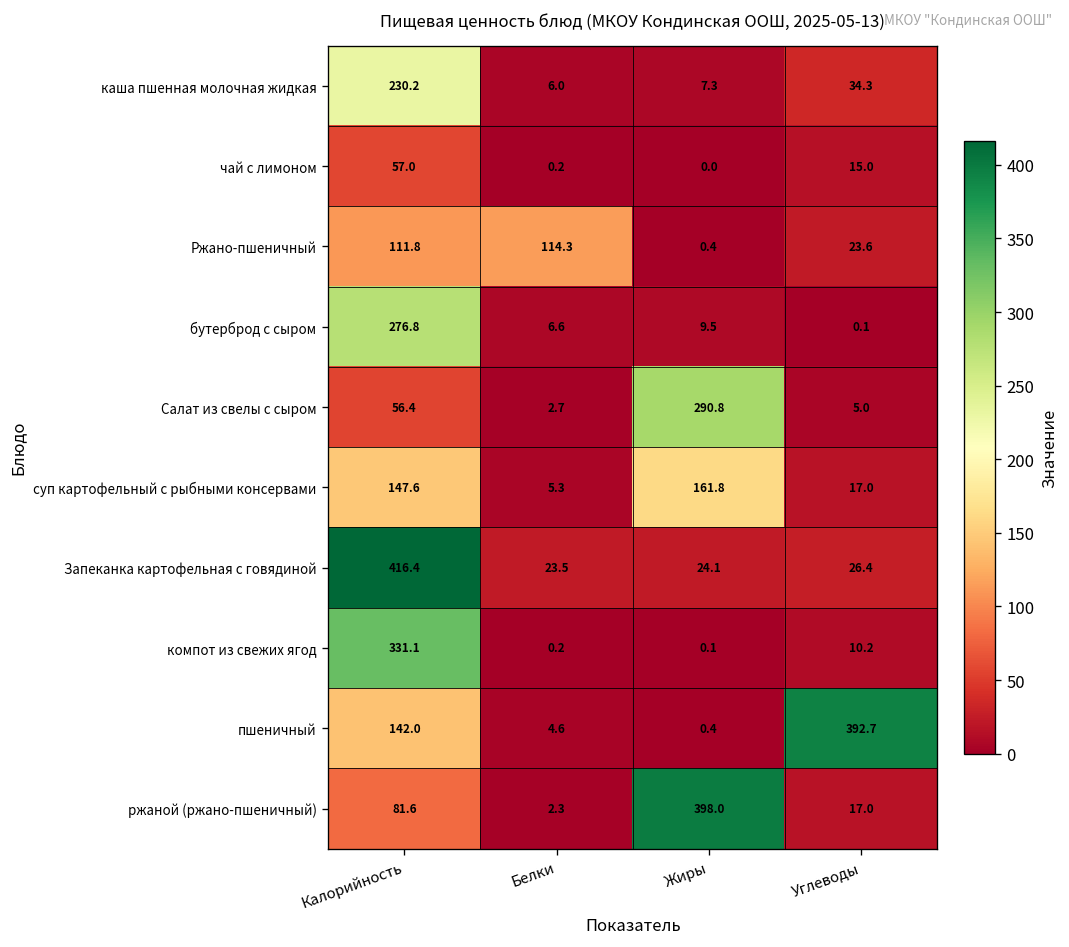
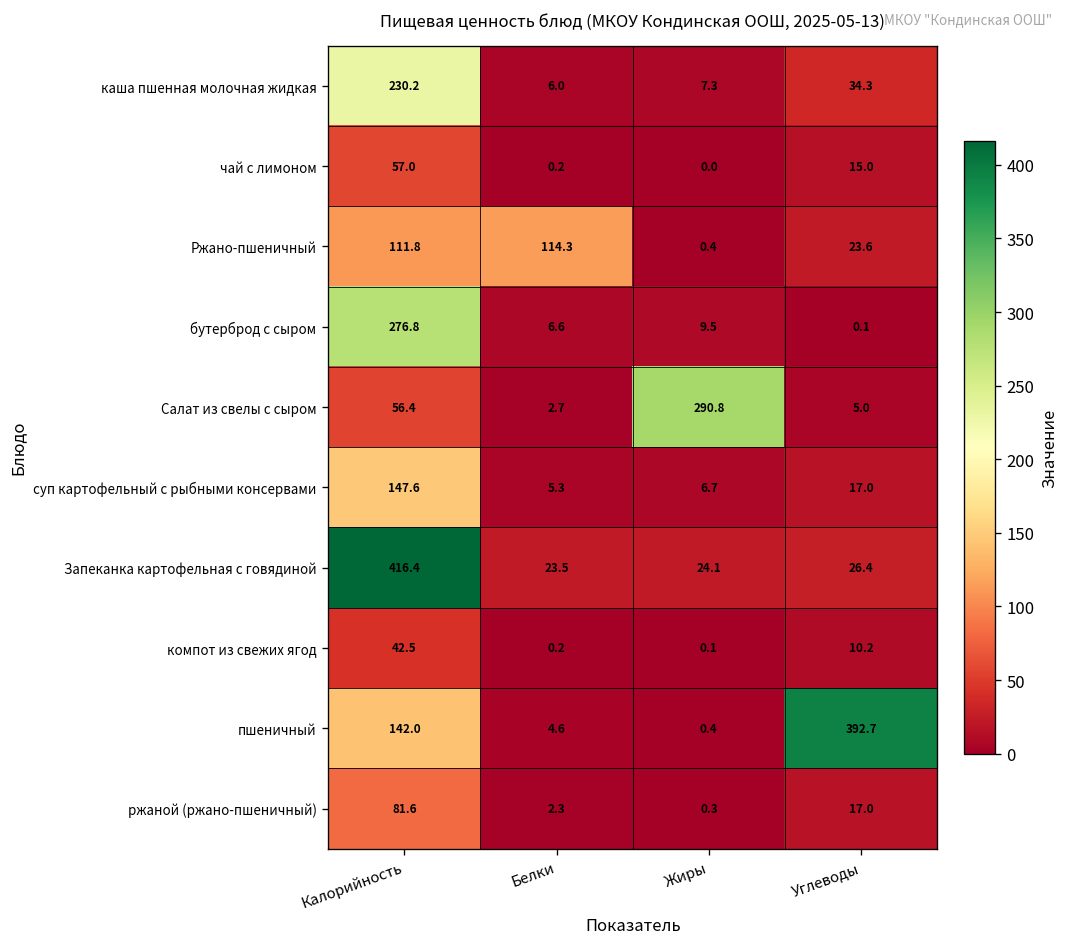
  {
    "каша пшенная молочная жидкая": {
      "Калорийность": 230.2,
      "Белки": 6.0,
      "Жиры": 7.3,
      "Углеводы": 34.3
    },
    "чай с лимоном": {
      "Калорийность": 57.0,
      "Белки": 0.2,
      "Жиры": 0.0,
      "Углеводы": 15.0
    },
    "Ржано-пшеничный": {
      "Калорийность": 111.8,
      "Белки": 114.3,
      "Жиры": 0.4,
      "Углеводы": 23.6
    },
    "бутерброд с сыром": {
      "Калорийность": 276.8,
      "Белки": 6.6,
      "Жиры": 9.5,
      "Углеводы": 0.1
    },
    "Салат из свелы с сыром": {
      "Калорийность": 56.4,
      "Белки": 2.7,
      "Жиры": 290.8,
      "Углеводы": 5.0
    },
    "суп картофельный с рыбными консервами": {
      "Калорийность": 147.6,
      "Белки": 5.3,
-     "Жиры": 161.8,
+     "Жиры": 6.7,
      "Углеводы": 17.0
    },
    "Запеканка картофельная с говядиной": {
      "Калорийность": 416.4,
      "Белки": 23.5,
      "Жиры": 24.1,
      "Углеводы": 26.4
    },
    "компот из свежих ягод": {
-     "Калорийность": 331.1,
+     "Калорийность": 42.5,
      "Белки": 0.2,
      "Жиры": 0.1,
      "Углеводы": 10.2
    },
    "пшеничный": {
      "Калорийность": 142.0,
      "Белки": 4.6,
      "Жиры": 0.4,
      "Углеводы": 392.7
    },
    "ржаной (ржано-пшеничный)": {
      "Калорийность": 81.6,
      "Белки": 2.3,
-     "Жиры": 398.0,
+     "Жиры": 0.3,
      "Углеводы": 17.0
    }
  }
